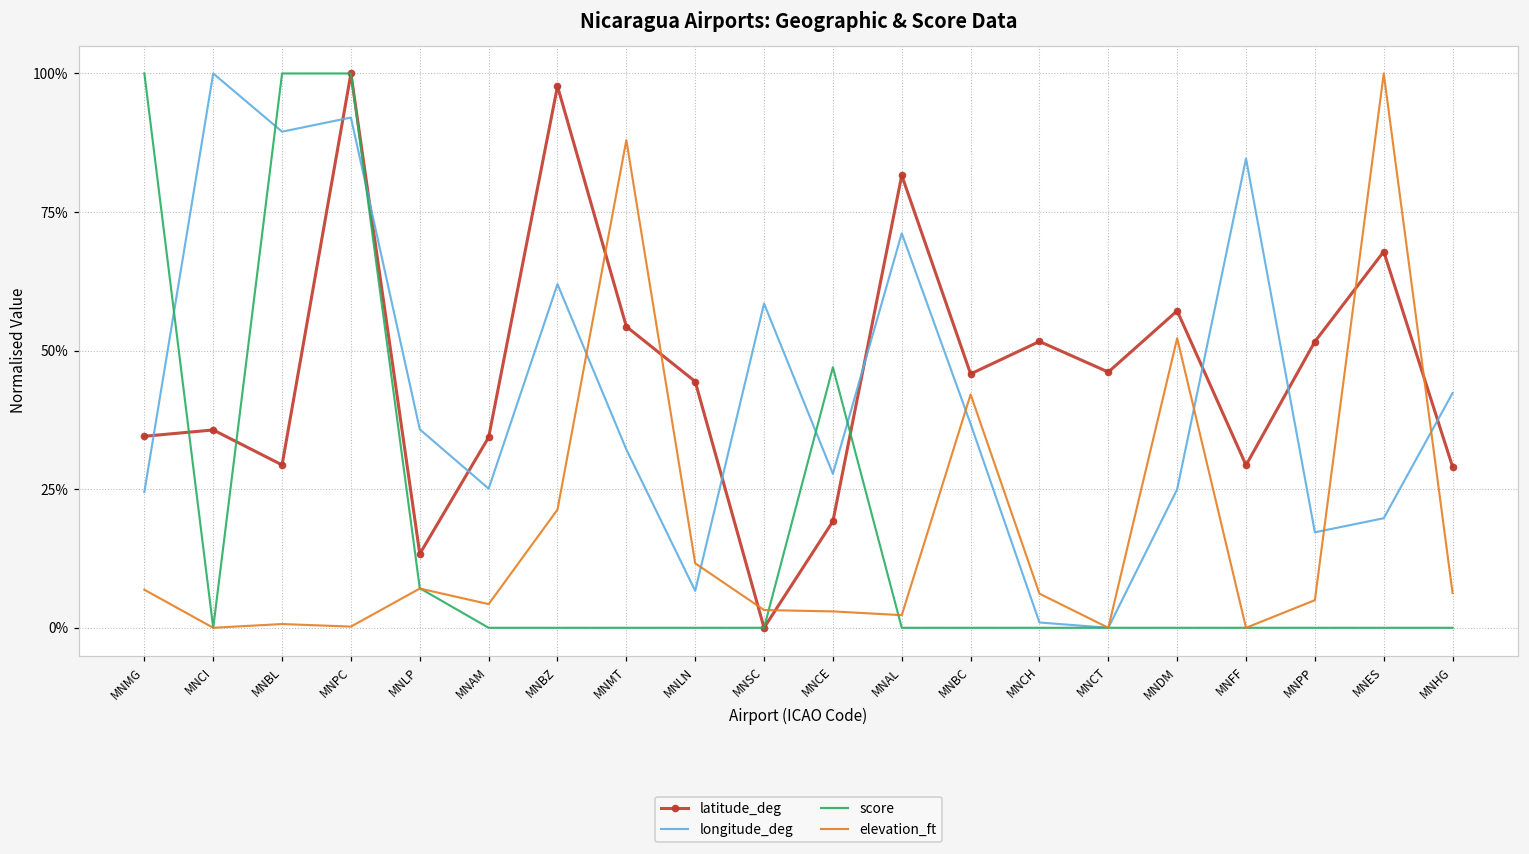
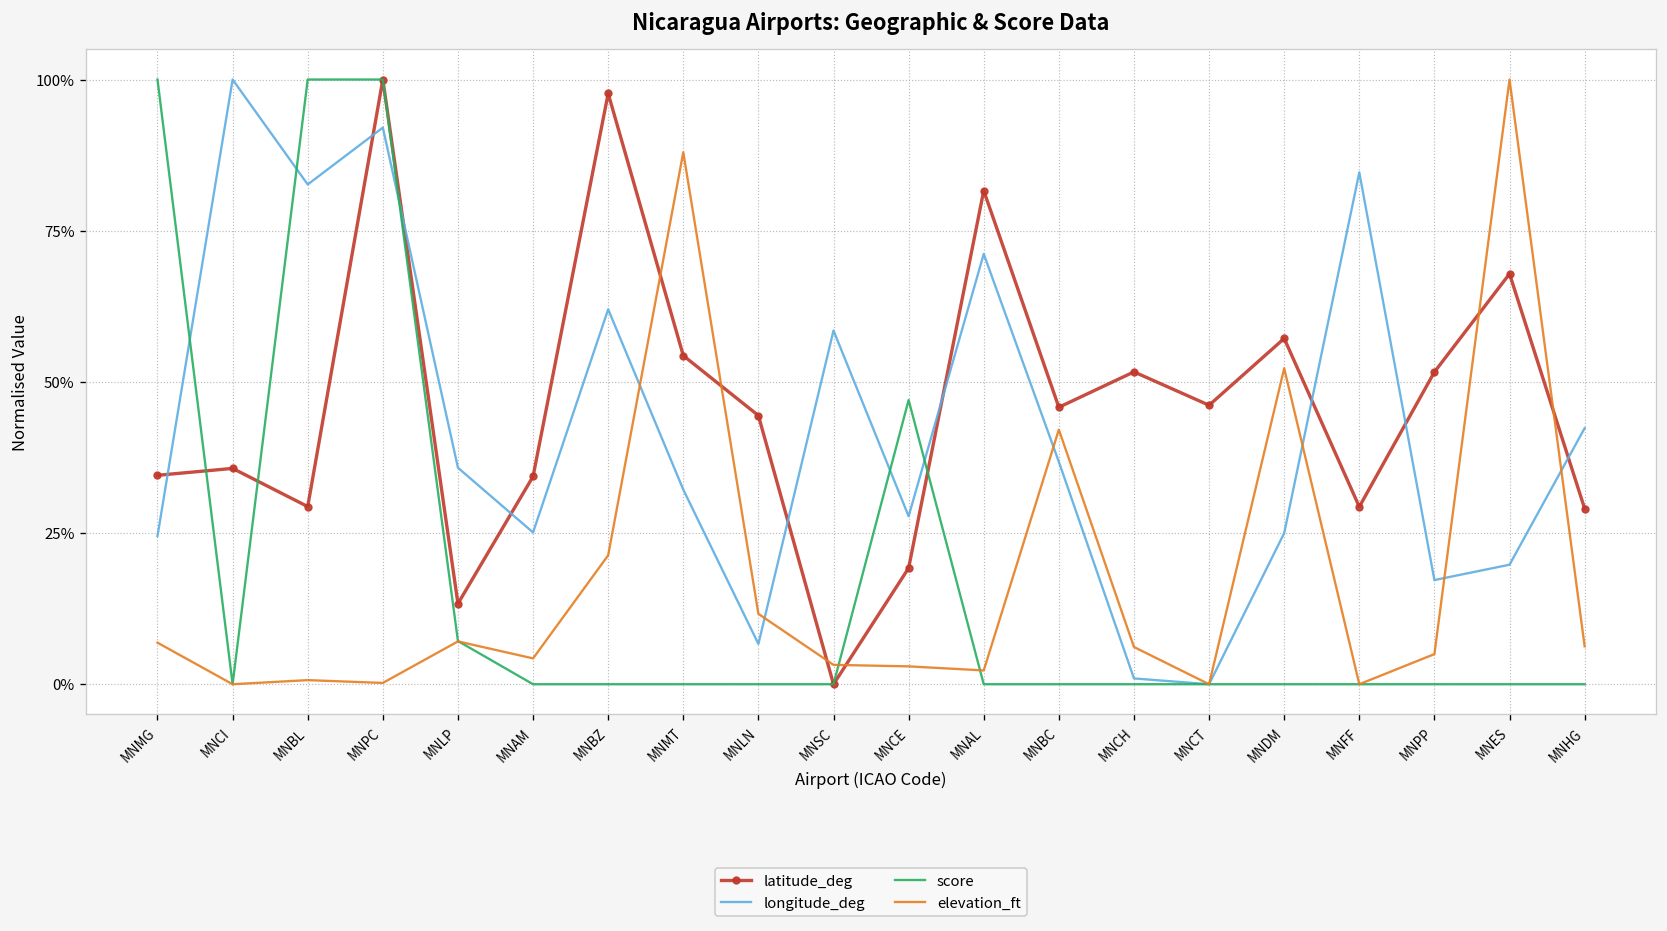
  {
    "latitude_deg": {
      "MNMG": "35%",
      "MNCI": "36%",
      "MNBL": "29%",
      "MNLP": "13%",
      "MNAM": "34%",
      "MNBZ": "98%",
      "MNMT": "54%",
      "MNLN": "44%",
      "MNCE": "19%",
      "MNAL": "82%",
      "MNBC": "46%",
      "MNCH": "52%",
      "MNCT": "46%",
      "MNDM": "57%",
      "MNFF": "29%",
      "MNPP": "52%",
      "MNES": "68%",
      "MNHG": "29%"
    },
    "longitude_deg": {
      "MNMG": "25%",
      "MNCI": "100%",
-     "MNBL": "90%",
+     "MNBL": "83%",
      "MNPC": "92%",
      "MNLP": "36%",
      "MNAM": "25%",
      "MNBZ": "62%",
      "MNMT": "32%",
      "MNLN": "7%",
      "MNSC": "58%",
      "MNCE": "28%",
      "MNAL": "71%",
      "MNBC": "37%",
      "MNCH": "1%",
      "MNDM": "25%",
      "MNFF": "85%",
      "MNPP": "17%",
      "MNES": "20%",
      "MNHG": "42%"
    },
    "score": {
      "MNMG": "100%",
      "MNBL": "100%",
      "MNAM": "0%",
      "MNBZ": "0%",
      "MNMT": "0%",
      "MNLN": "0%",
      "MNCE": "47%",
      "MNAL": "0%",
      "MNBC": "0%",
      "MNCH": "0%",
      "MNDM": "0%",
      "MNPP": "0%",
      "MNES": "0%",
      "MNHG": "0%"
    },
    "elevation_ft": {
      "MNMG": "7%",
      "MNBL": "1%",
      "MNPC": "0%",
      "MNAM": "4%",
      "MNBZ": "21%",
      "MNMT": "88%",
      "MNLN": "12%",
      "MNSC": "3%",
      "MNCE": "3%",
      "MNAL": "2%",
      "MNBC": "42%",
      "MNCH": "6%",
      "MNDM": "52%",
      "MNPP": "5%",
      "MNES": "100%",
      "MNHG": "6%"
    }
  }
